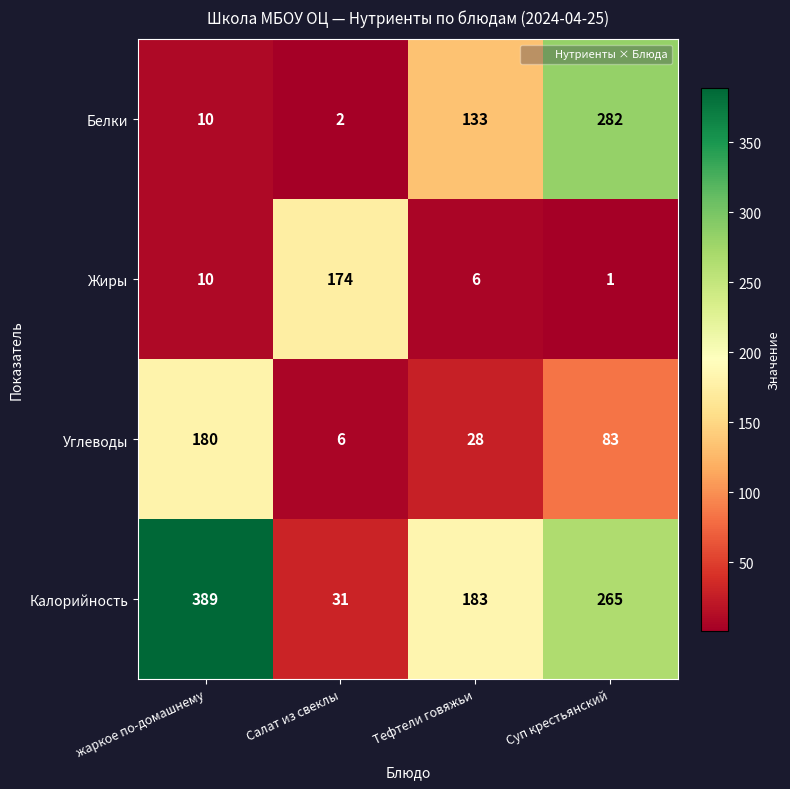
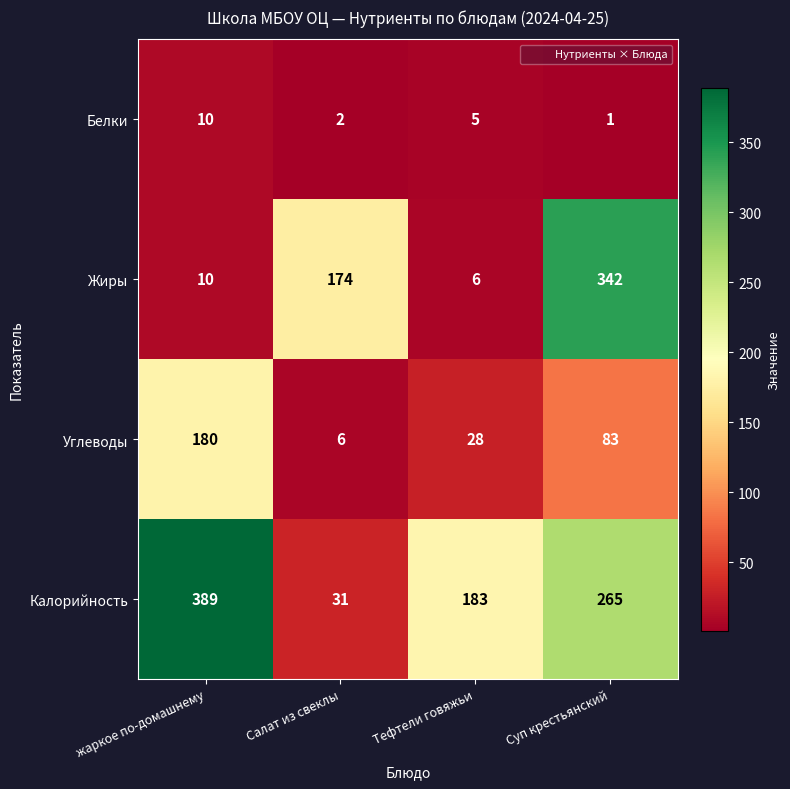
  {
    "Белки": {
      "жаркое по-домашнему": 10,
      "Салат из свеклы": 2,
-     "Тефтели говяжьи": 133,
-     "Суп крестьянский": 282
+     "Тефтели говяжьи": 5,
+     "Суп крестьянский": 1
    },
    "Жиры": {
      "жаркое по-домашнему": 10,
      "Салат из свеклы": 174,
      "Тефтели говяжьи": 6,
-     "Суп крестьянский": 1
+     "Суп крестьянский": 342
    },
    "Углеводы": {
      "жаркое по-домашнему": 180,
      "Салат из свеклы": 6,
      "Тефтели говяжьи": 28,
      "Суп крестьянский": 83
    },
    "Калорийность": {
      "жаркое по-домашнему": 389,
      "Салат из свеклы": 31,
      "Тефтели говяжьи": 183,
      "Суп крестьянский": 265
    }
  }
